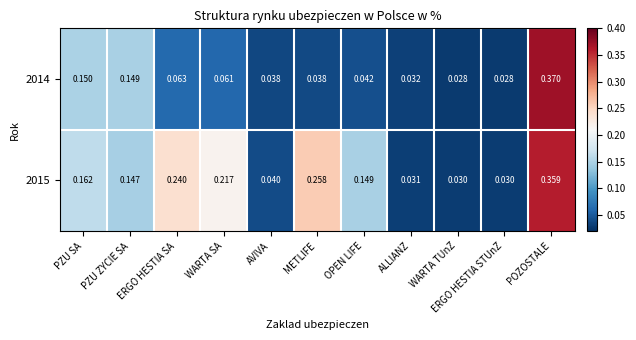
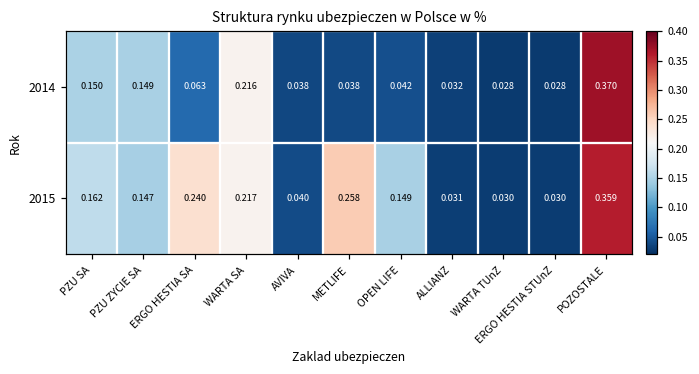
  {
    "2014": {
      "PZU SA": 0.150,
      "PZU ZYCIE SA": 0.149,
      "ERGO HESTIA SA": 0.063,
-     "WARTA SA": 0.061,
+     "WARTA SA": 0.216,
      "AVIVA": 0.038,
      "METLIFE": 0.038,
      "OPEN LIFE": 0.042,
      "ALLIANZ": 0.032,
      "WARTA TUnZ": 0.028,
      "ERGO HESTIA STUnZ": 0.028,
      "POZOSTALE": 0.370
    },
    "2015": {
      "PZU SA": 0.162,
      "PZU ZYCIE SA": 0.147,
      "ERGO HESTIA SA": 0.240,
      "WARTA SA": 0.217,
      "AVIVA": 0.040,
      "METLIFE": 0.258,
      "OPEN LIFE": 0.149,
      "ALLIANZ": 0.031,
      "WARTA TUnZ": 0.030,
      "ERGO HESTIA STUnZ": 0.030,
      "POZOSTALE": 0.359
    }
  }
